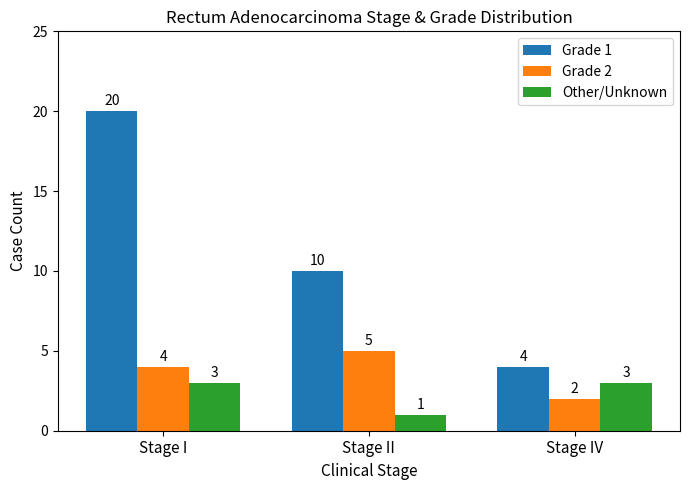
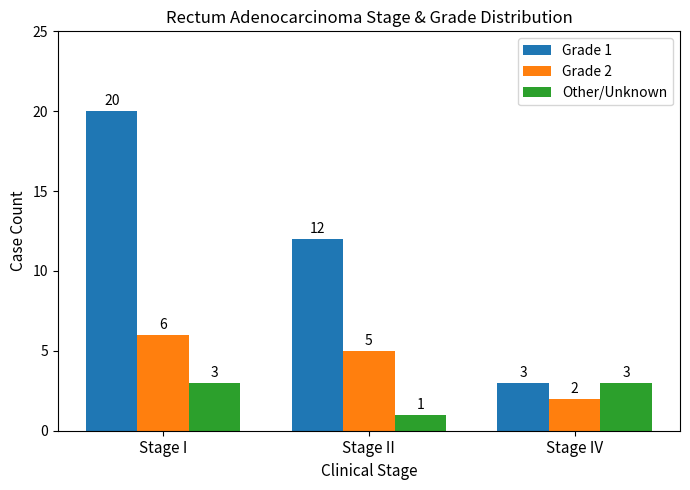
  {
    "Grade 1": {
      "Stage I": 20,
-     "Stage II": 10,
-     "Stage IV": 4
+     "Stage II": 12,
+     "Stage IV": 3
    },
    "Grade 2": {
-     "Stage I": 4,
+     "Stage I": 6,
      "Stage II": 5,
      "Stage IV": 2
    },
    "Other/Unknown": {
      "Stage I": 3,
      "Stage II": 1,
      "Stage IV": 3
    }
  }
